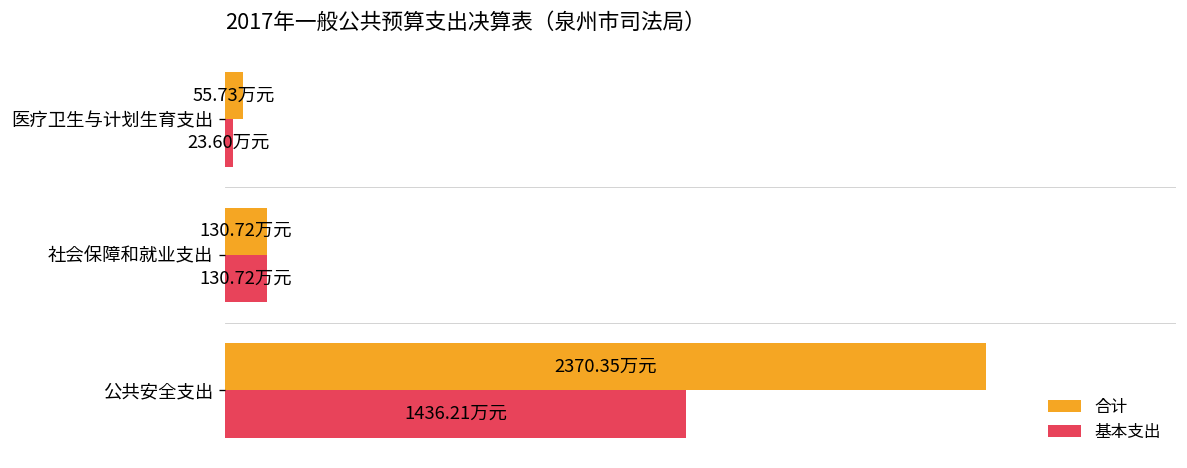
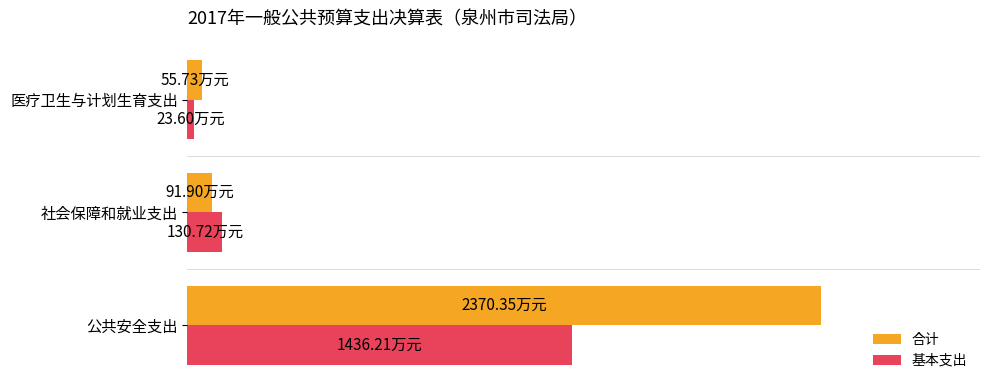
  {
    "合计": {
      "医疗卫生与计划生育支出": 55.73,
-     "社会保障和就业支出": 130.72,
+     "社会保障和就业支出": 91.90,
      "公共安全支出": 2370.35
    },
    "基本支出": {
      "医疗卫生与计划生育支出": 23.60,
      "社会保障和就业支出": 130.72,
      "公共安全支出": 1436.21
    }
  }
